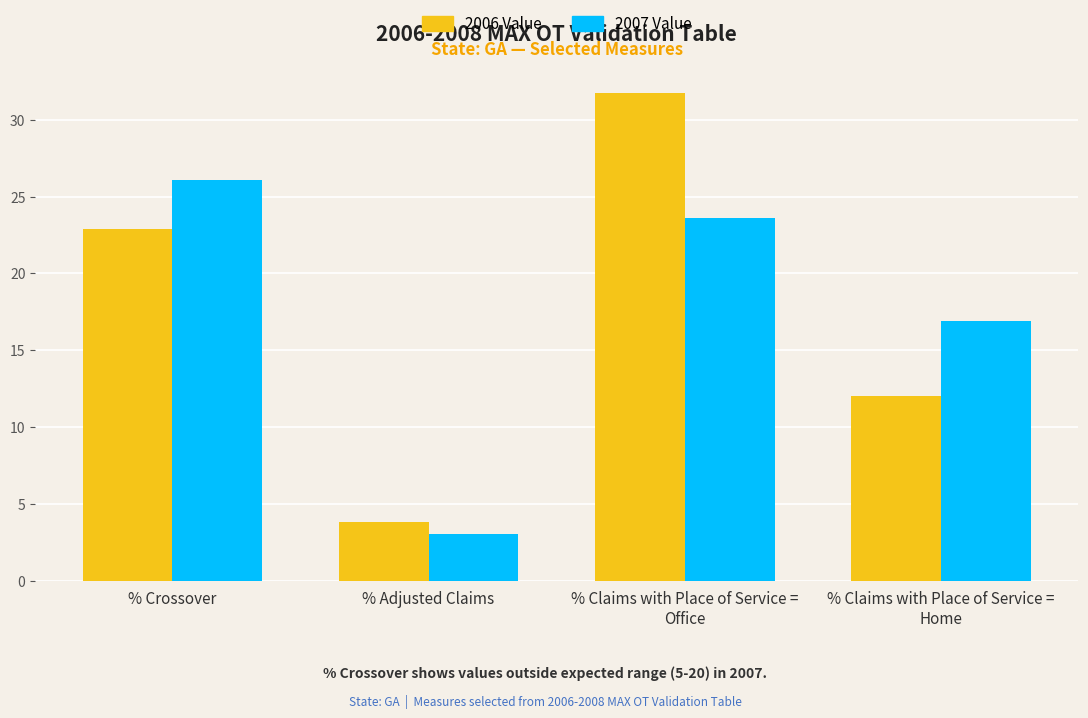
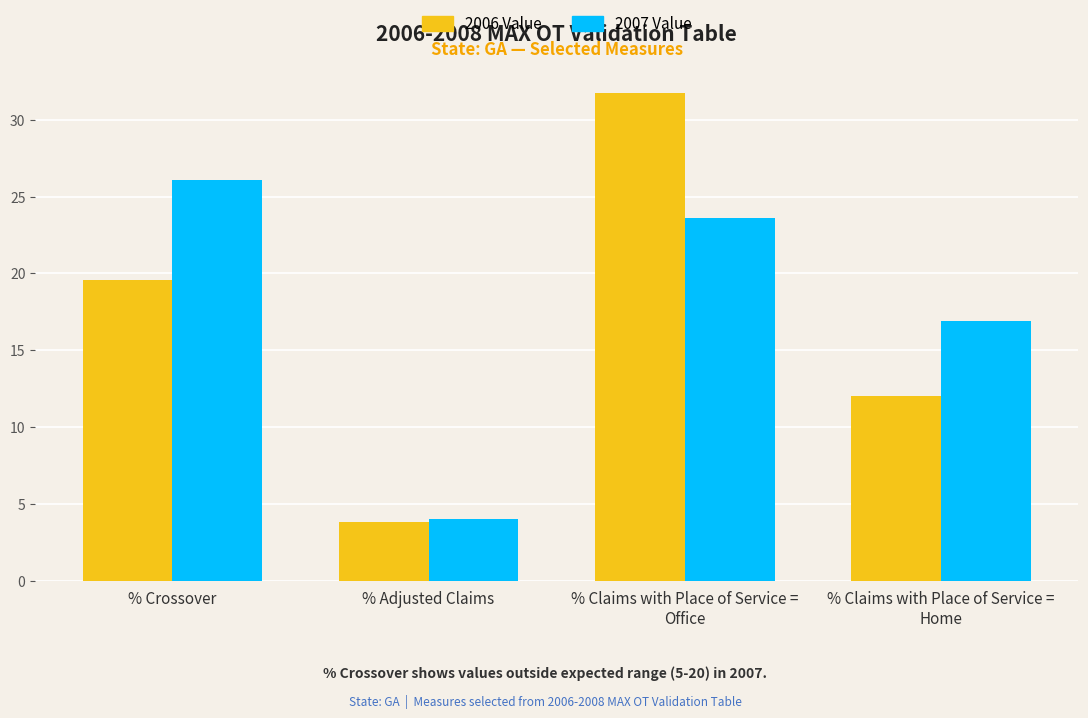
  {
    "2006 Value": {
-     "% Crossover": 22.9,
+     "% Crossover": 19.5,
      "% Adjusted Claims": 3.8,
      "% Claims with Place of Service = Office": 31.8,
      "% Claims with Place of Service = Home": 12.0
    },
    "2007 Value": {
      "% Crossover": 26.1,
-     "% Adjusted Claims": 3.0,
+     "% Adjusted Claims": 4.0,
      "% Claims with Place of Service = Office": 23.6,
      "% Claims with Place of Service = Home": 16.9
    }
  }
